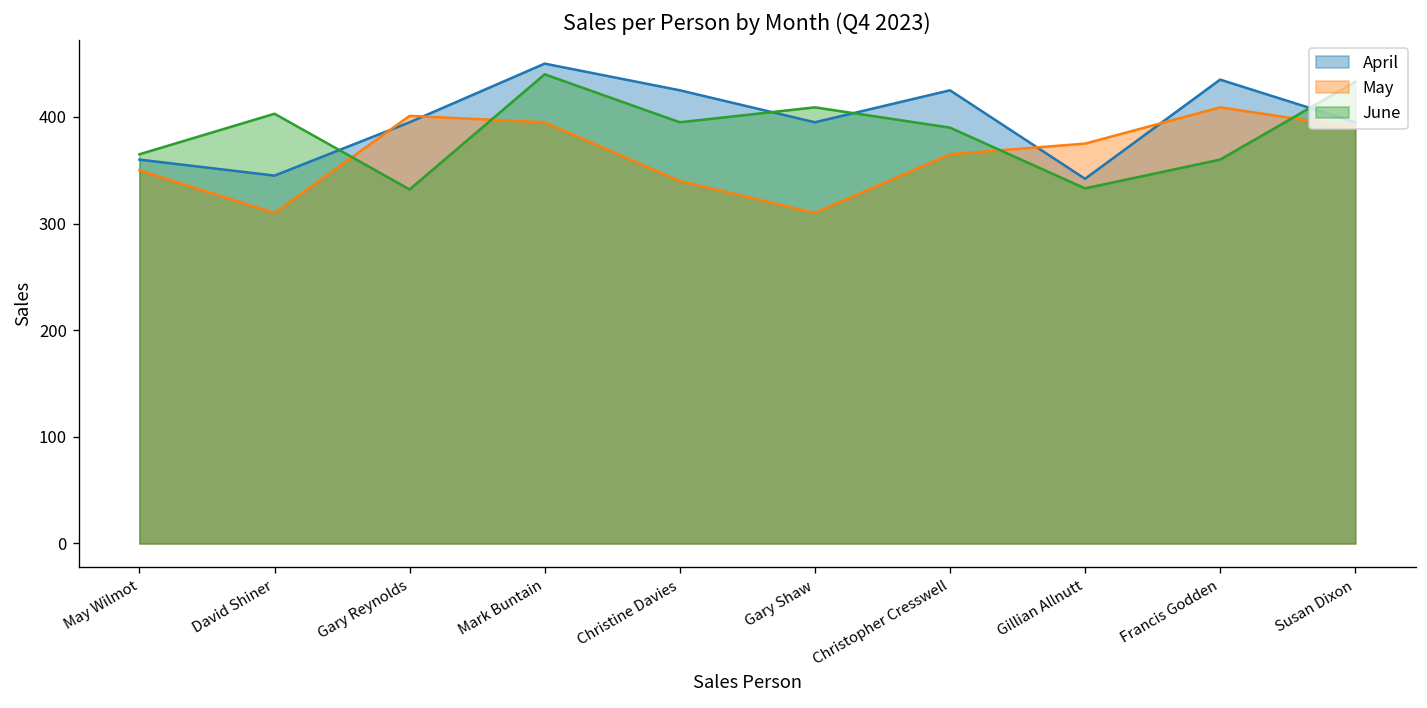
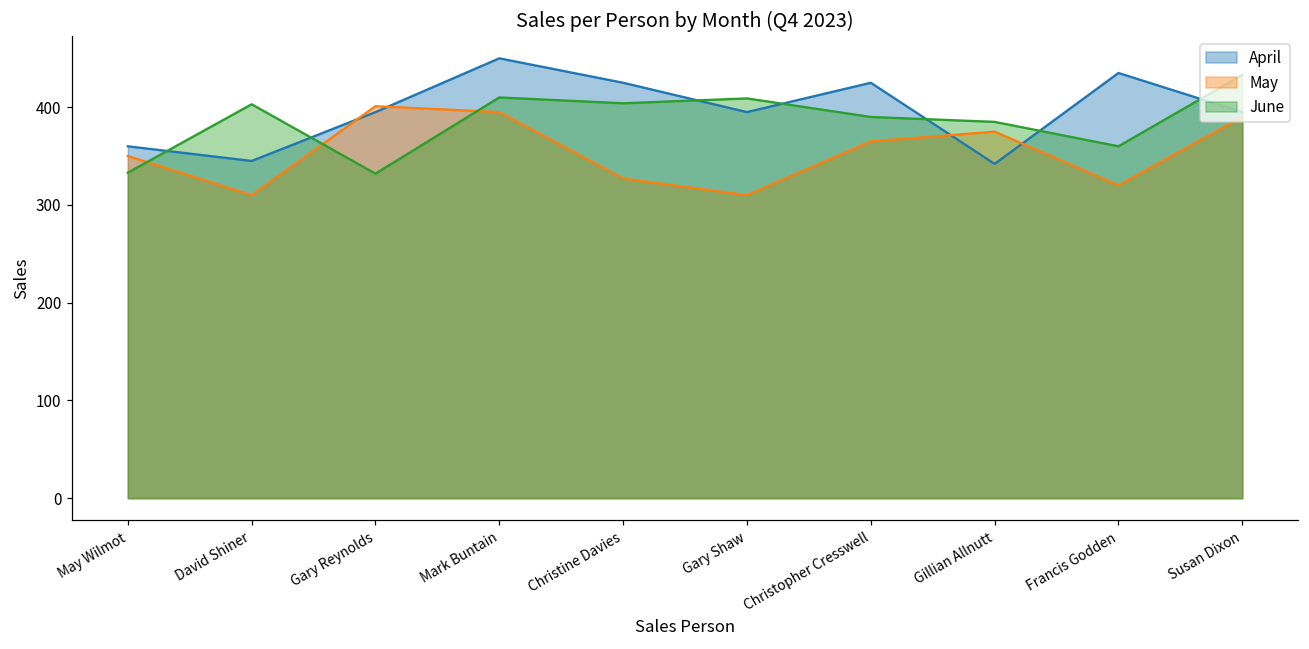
  {
    "April": {
      "May Wilmot": 360,
      "David Shiner": 350,
      "Gary Reynolds": 400,
      "Mark Buntain": 450,
      "Christine Davies": 430,
      "Gary Shaw": 400,
      "Christopher Cresswell": 430,
      "Gillian Allnutt": 340,
      "Francis Godden": 440
    },
    "May": {
      "May Wilmot": 350,
      "David Shiner": 310,
      "Gary Reynolds": 400,
      "Mark Buntain": 400,
-     "Christine Davies": 340,
+     "Christine Davies": 330,
      "Gary Shaw": 310,
      "Christopher Cresswell": 370,
      "Gillian Allnutt": 380,
-     "Francis Godden": 410
+     "Francis Godden": 320
    },
    "June": {
-     "May Wilmot": 370,
+     "May Wilmot": 330,
      "David Shiner": 400,
      "Gary Reynolds": 330,
-     "Mark Buntain": 440,
-     "Christine Davies": 395,
+     "Mark Buntain": 410,
+     "Christine Davies": 404,
      "Gary Shaw": 410,
      "Christopher Cresswell": 390,
-     "Gillian Allnutt": 330,
+     "Gillian Allnutt": 390,
      "Francis Godden": 360
    }
  }
